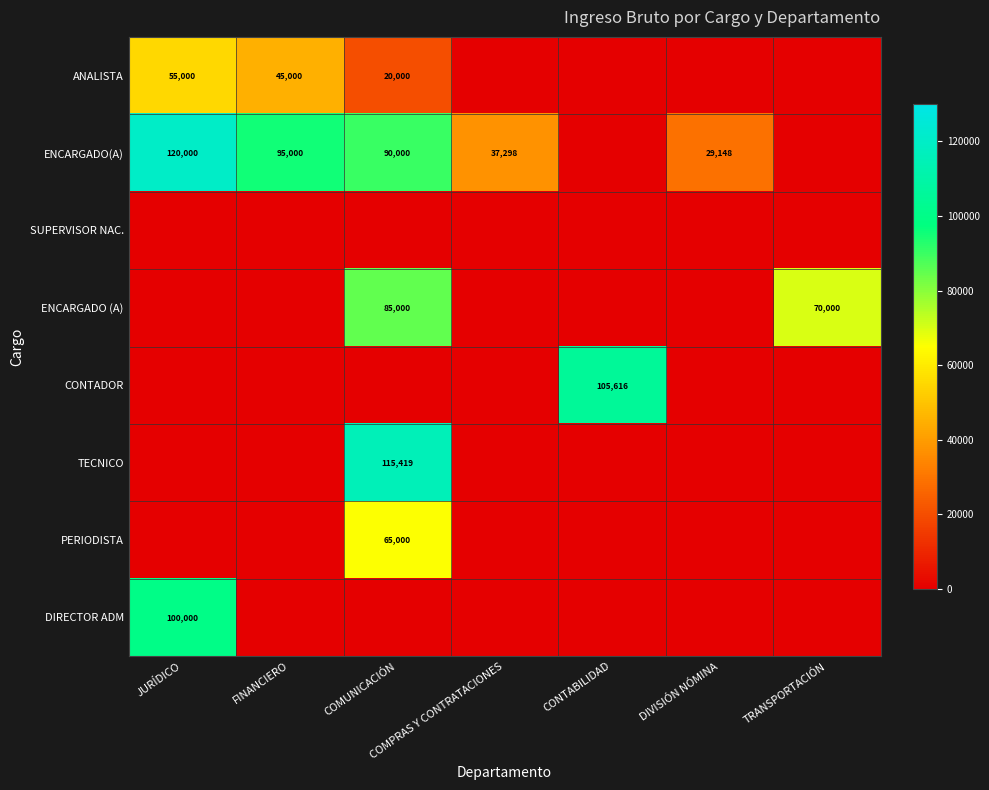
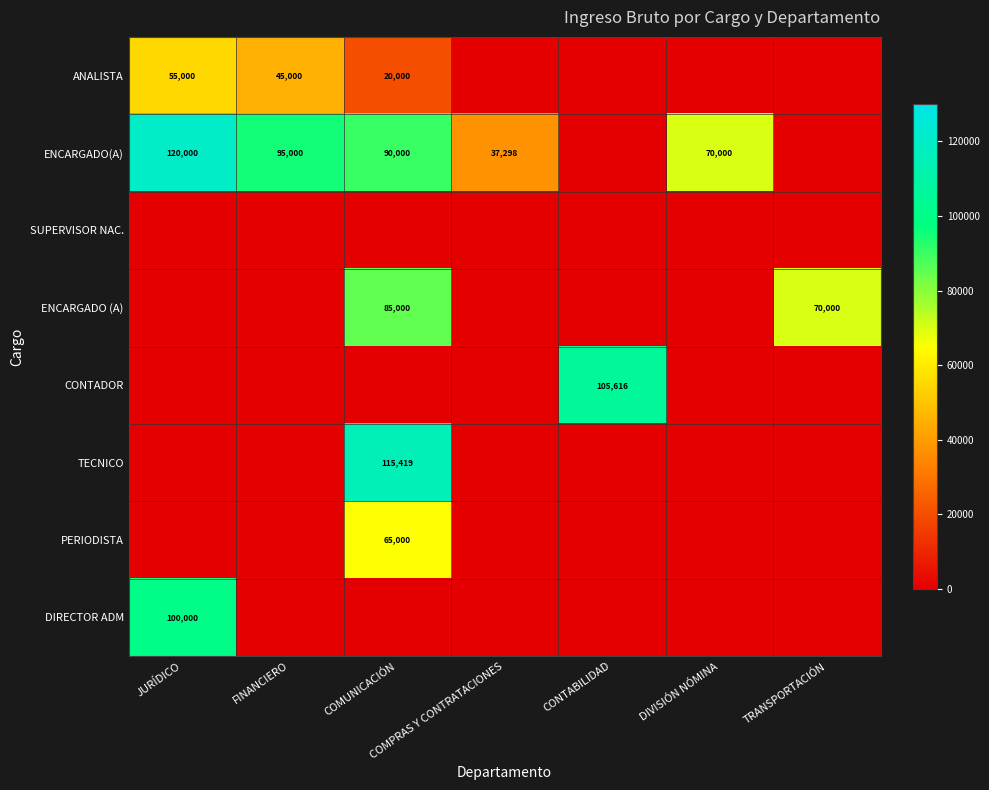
  {
    "ANALISTA": {
      "JURÍDICO": "55,000",
      "FINANCIERO": "45,000",
      "COMUNICACIÓN": "20,000"
    },
    "ENCARGADO(A)": {
      "JURÍDICO": "120,000",
      "FINANCIERO": "95,000",
      "COMUNICACIÓN": "90,000",
      "COMPRAS Y CONTRATACIONES": "37,298",
-     "DIVISIÓN NÓMINA": "29,148"
+     "DIVISIÓN NÓMINA": "70,000"
    },
    "ENCARGADO (A)": {
      "COMUNICACIÓN": "85,000",
      "TRANSPORTACIÓN": "70,000"
    },
    "CONTADOR": {
      "CONTABILIDAD": "105,616"
    },
    "TECNICO": {
      "COMUNICACIÓN": "115,419"
    },
    "PERIODISTA": {
      "COMUNICACIÓN": "65,000"
    },
    "DIRECTOR ADM": {
      "JURÍDICO": "100,000"
    }
  }
